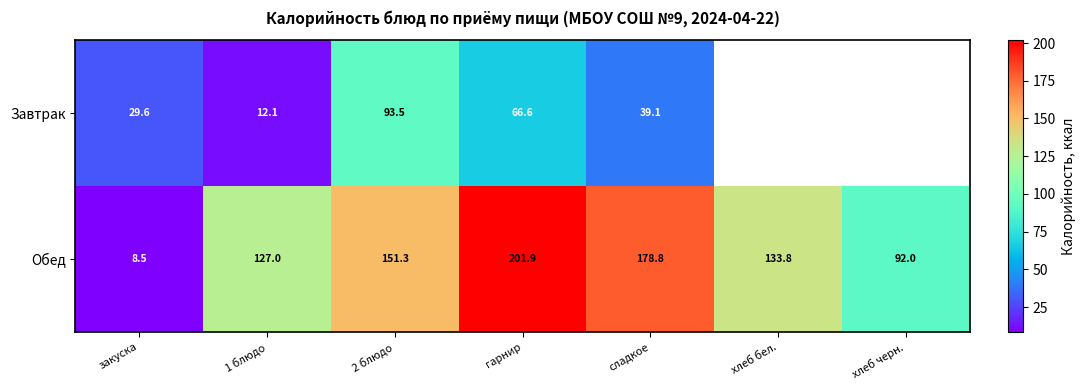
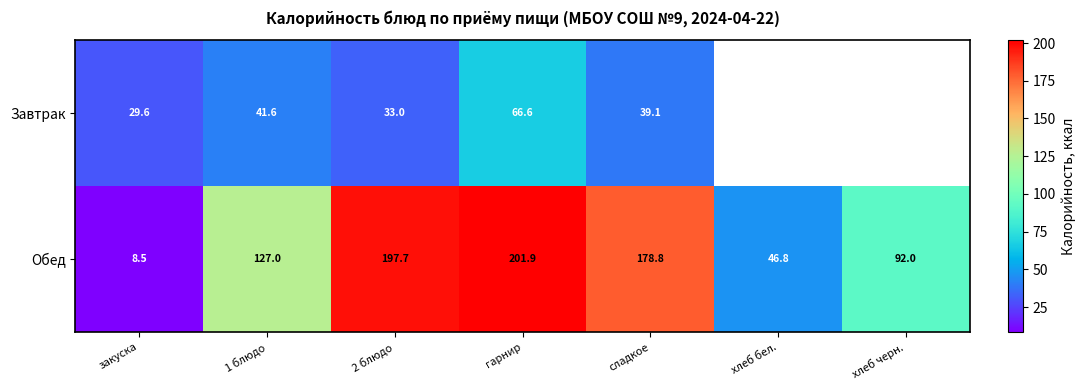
  {
    "Завтрак": {
      "закуска": 29.6,
-     "1 блюдо": 12.1,
-     "2 блюдо": 93.5,
+     "1 блюдо": 41.6,
+     "2 блюдо": 33.0,
      "гарнир": 66.6,
      "сладкое": 39.1
    },
    "Обед": {
      "закуска": 8.5,
      "1 блюдо": 127.0,
-     "2 блюдо": 151.3,
+     "2 блюдо": 197.7,
      "гарнир": 201.9,
      "сладкое": 178.8,
-     "хлеб бел.": 133.8,
+     "хлеб бел.": 46.8,
      "хлеб черн.": 92.0
    }
  }
